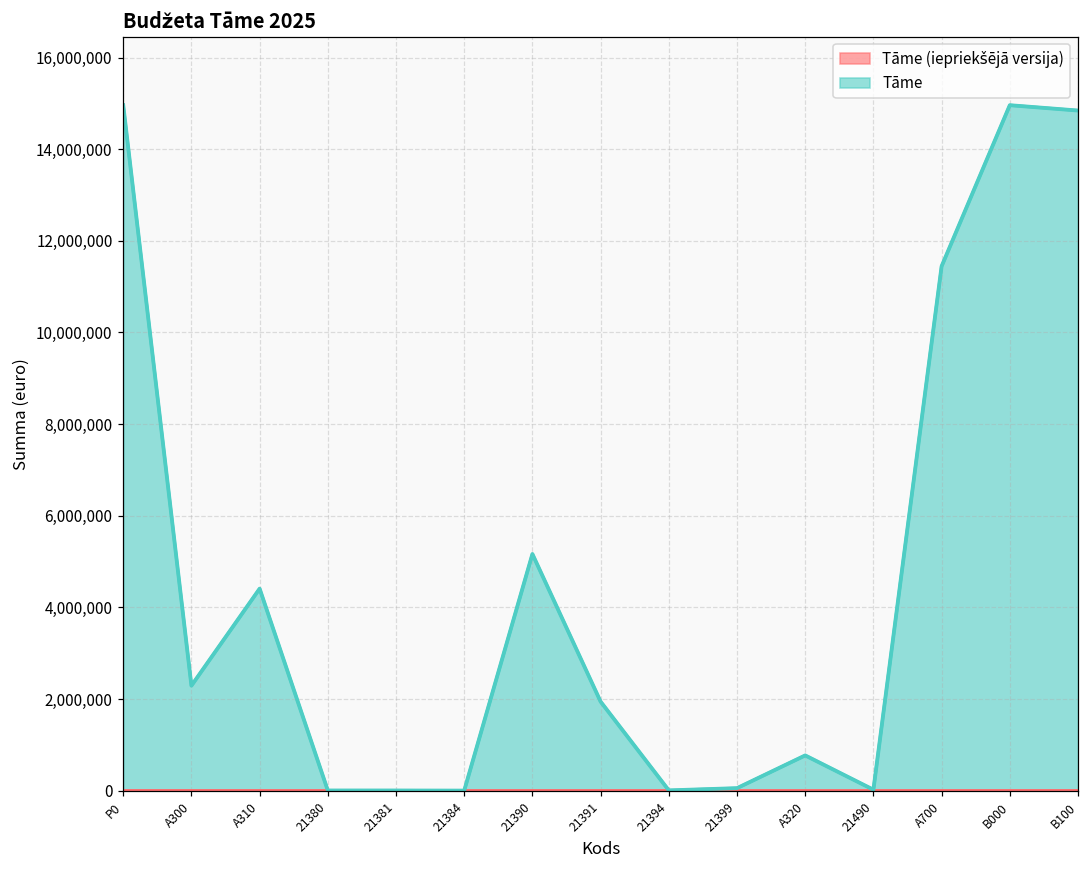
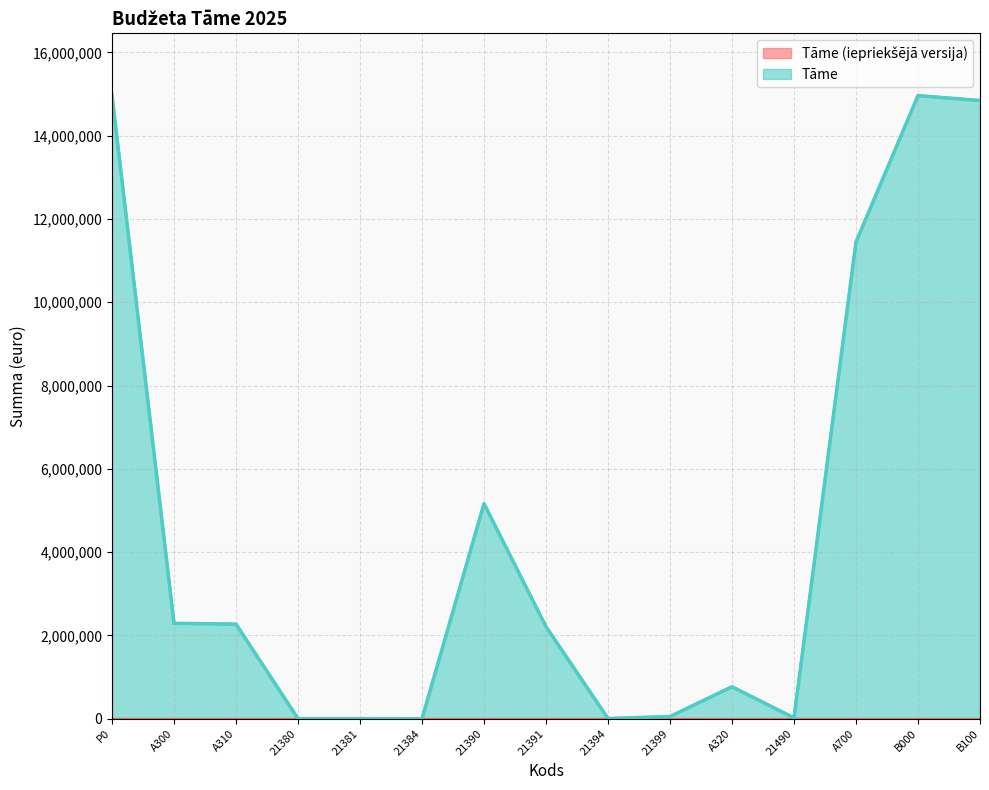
  {
    "Tāme (iepriekšējā versija)": {
      "P0": "0",
      "A300": "0",
      "A310": "0",
      "21390": "0",
      "21391": "0",
      "A320": "0",
      "A700": "0",
      "B000": "0",
      "B100": "0"
    },
    "Tāme": {
      "P0": "15,000,000",
      "A300": "2,300,000",
-     "A310": "4,400,000",
+     "A310": "2,300,000",
      "21390": "5,200,000",
-     "21391": "1,900,000",
+     "21391": "2,200,000",
      "A320": "800,000",
      "A700": "11,400,000",
      "B000": "15,000,000",
      "B100": "14,800,000"
    }
  }
